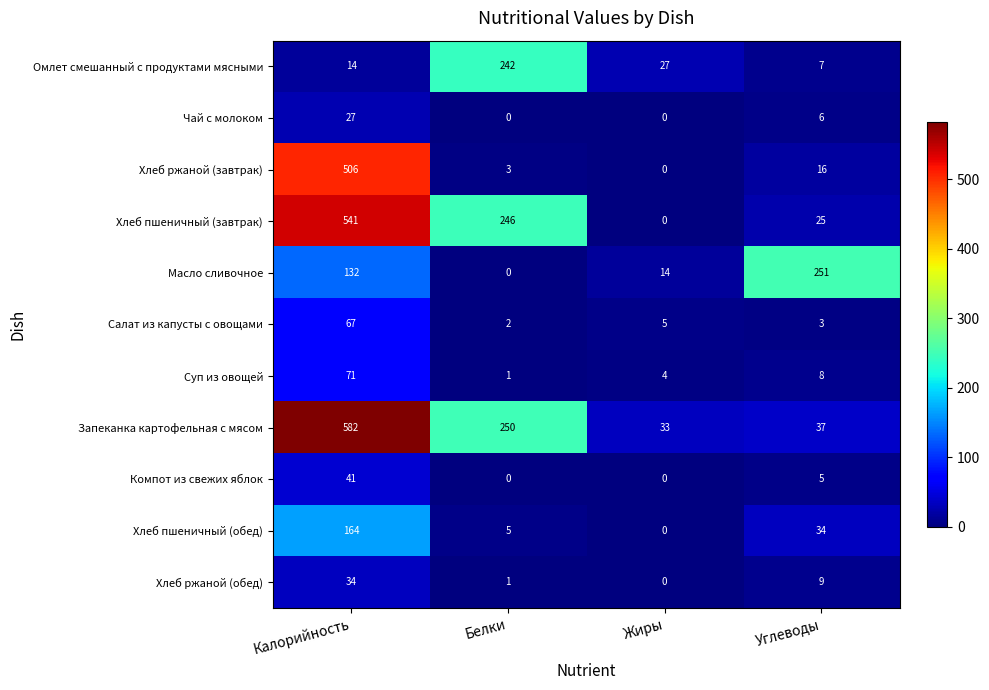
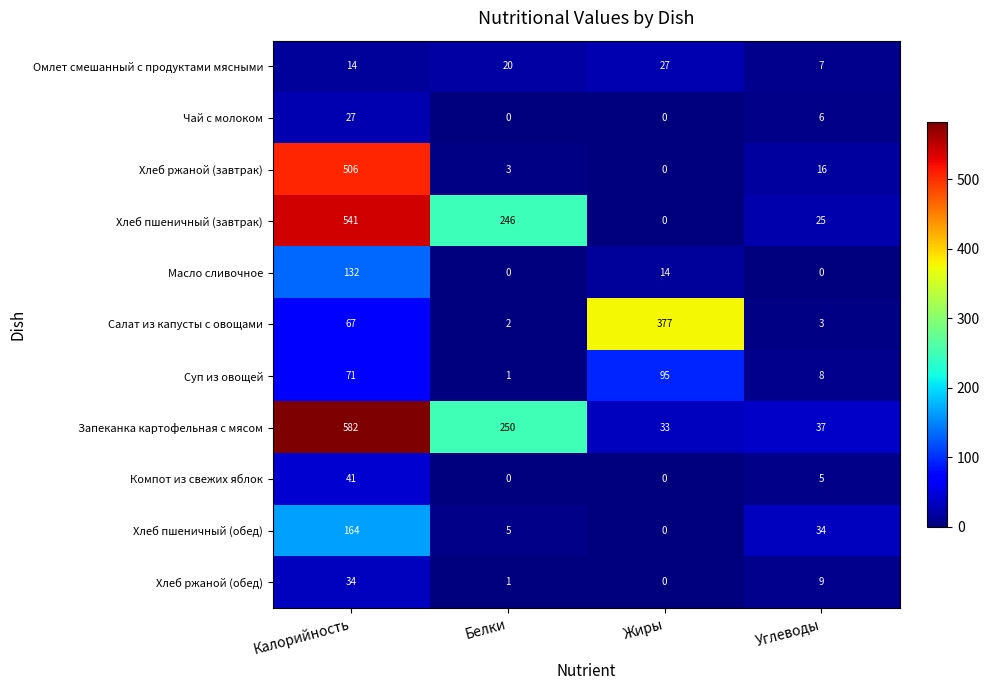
  {
    "Омлет смешанный с продуктами мясными": {
      "Калорийность": 14,
-     "Белки": 242,
+     "Белки": 20,
      "Жиры": 27,
      "Углеводы": 7
    },
    "Чай с молоком": {
      "Калорийность": 27,
      "Белки": 0,
      "Жиры": 0,
      "Углеводы": 6
    },
    "Хлеб ржаной (завтрак)": {
      "Калорийность": 506,
      "Белки": 3,
      "Жиры": 0,
      "Углеводы": 16
    },
    "Хлеб пшеничный (завтрак)": {
      "Калорийность": 541,
      "Белки": 246,
      "Жиры": 0,
      "Углеводы": 25
    },
    "Масло сливочное": {
      "Калорийность": 132,
      "Белки": 0,
      "Жиры": 14,
-     "Углеводы": 251
+     "Углеводы": 0
    },
    "Салат из капусты с овощами": {
      "Калорийность": 67,
      "Белки": 2,
-     "Жиры": 5,
+     "Жиры": 377,
      "Углеводы": 3
    },
    "Суп из овощей": {
      "Калорийность": 71,
      "Белки": 1,
-     "Жиры": 4,
+     "Жиры": 95,
      "Углеводы": 8
    },
    "Запеканка картофельная с мясом": {
      "Калорийность": 582,
      "Белки": 250,
      "Жиры": 33,
      "Углеводы": 37
    },
    "Компот из свежих яблок": {
      "Калорийность": 41,
      "Белки": 0,
      "Жиры": 0,
      "Углеводы": 5
    },
    "Хлеб пшеничный (обед)": {
      "Калорийность": 164,
      "Белки": 5,
      "Жиры": 0,
      "Углеводы": 34
    },
    "Хлеб ржаной (обед)": {
      "Калорийность": 34,
      "Белки": 1,
      "Жиры": 0,
      "Углеводы": 9
    }
  }
